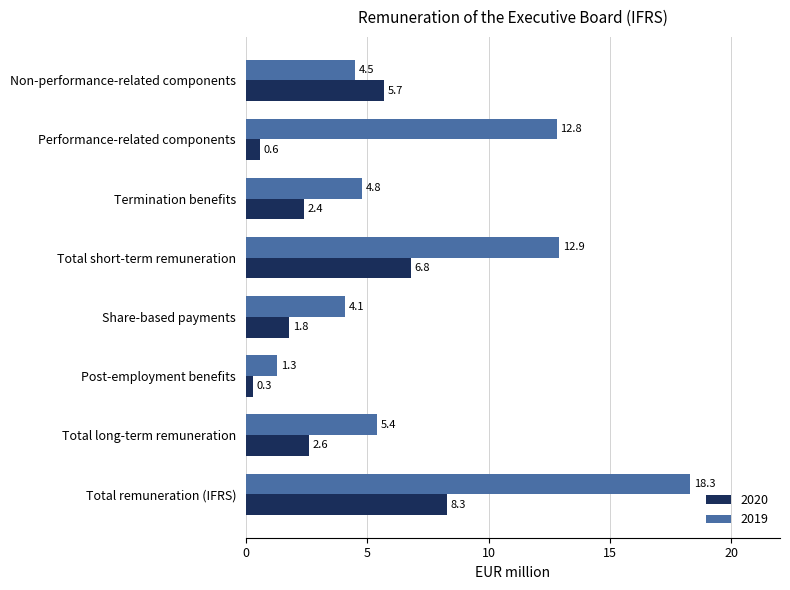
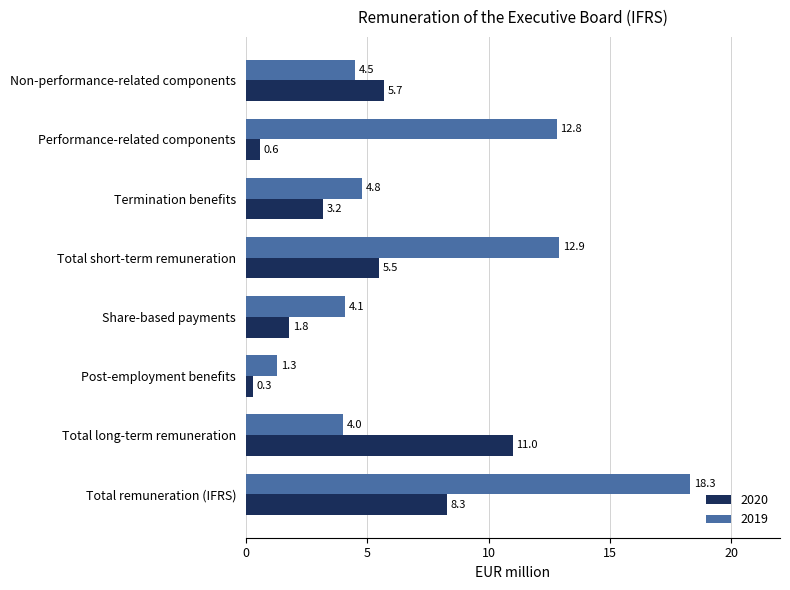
  {
    "2020": {
      "Non-performance-related components": 5.7,
      "Performance-related components": 0.6,
-     "Termination benefits": 2.4,
-     "Total short-term remuneration": 6.8,
+     "Termination benefits": 3.2,
+     "Total short-term remuneration": 5.5,
      "Share-based payments": 1.8,
      "Post-employment benefits": 0.3,
-     "Total long-term remuneration": 2.6,
+     "Total long-term remuneration": 11.0,
      "Total remuneration (IFRS)": 8.3
    },
    "2019": {
      "Non-performance-related components": 4.5,
      "Performance-related components": 12.8,
      "Termination benefits": 4.8,
      "Total short-term remuneration": 12.9,
      "Share-based payments": 4.1,
      "Post-employment benefits": 1.3,
-     "Total long-term remuneration": 5.4,
+     "Total long-term remuneration": 4.0,
      "Total remuneration (IFRS)": 18.3
    }
  }
